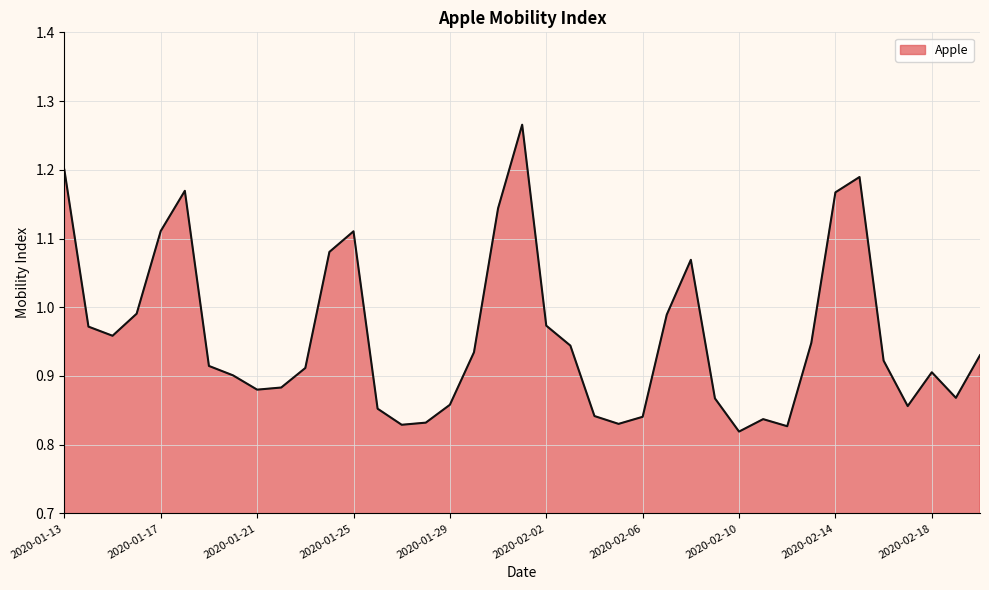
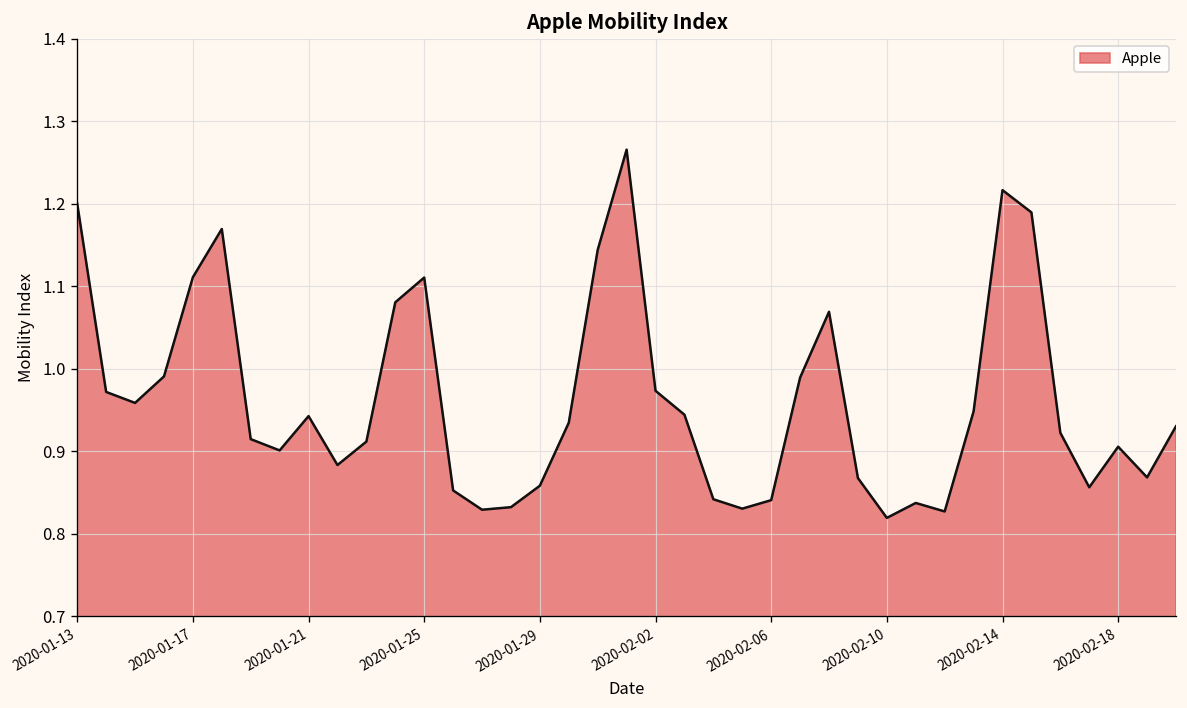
  {
    "2020-01-13": 1.20,
    "2020-01-17": 1.11,
-   "2020-01-21": 0.88,
+   "2020-01-21": 0.94,
    "2020-01-25": 1.11,
    "2020-01-29": 0.86,
    "2020-02-02": 0.97,
    "2020-02-06": 0.84,
    "2020-02-10": 0.82,
-   "2020-02-14": 1.17,
+   "2020-02-14": 1.22,
    "2020-02-18": 0.91
  }
